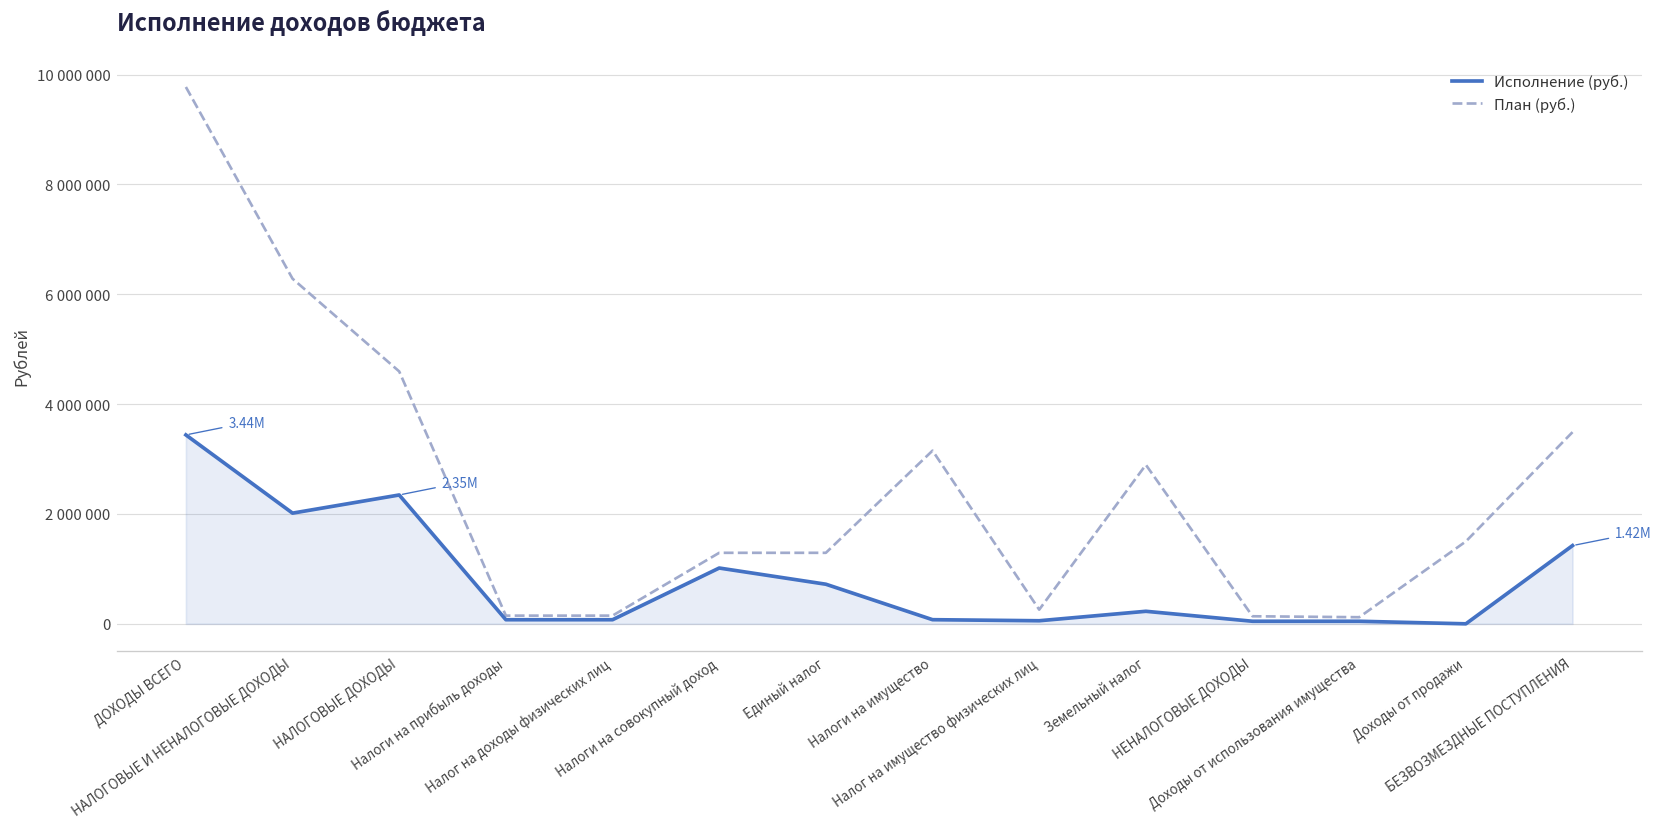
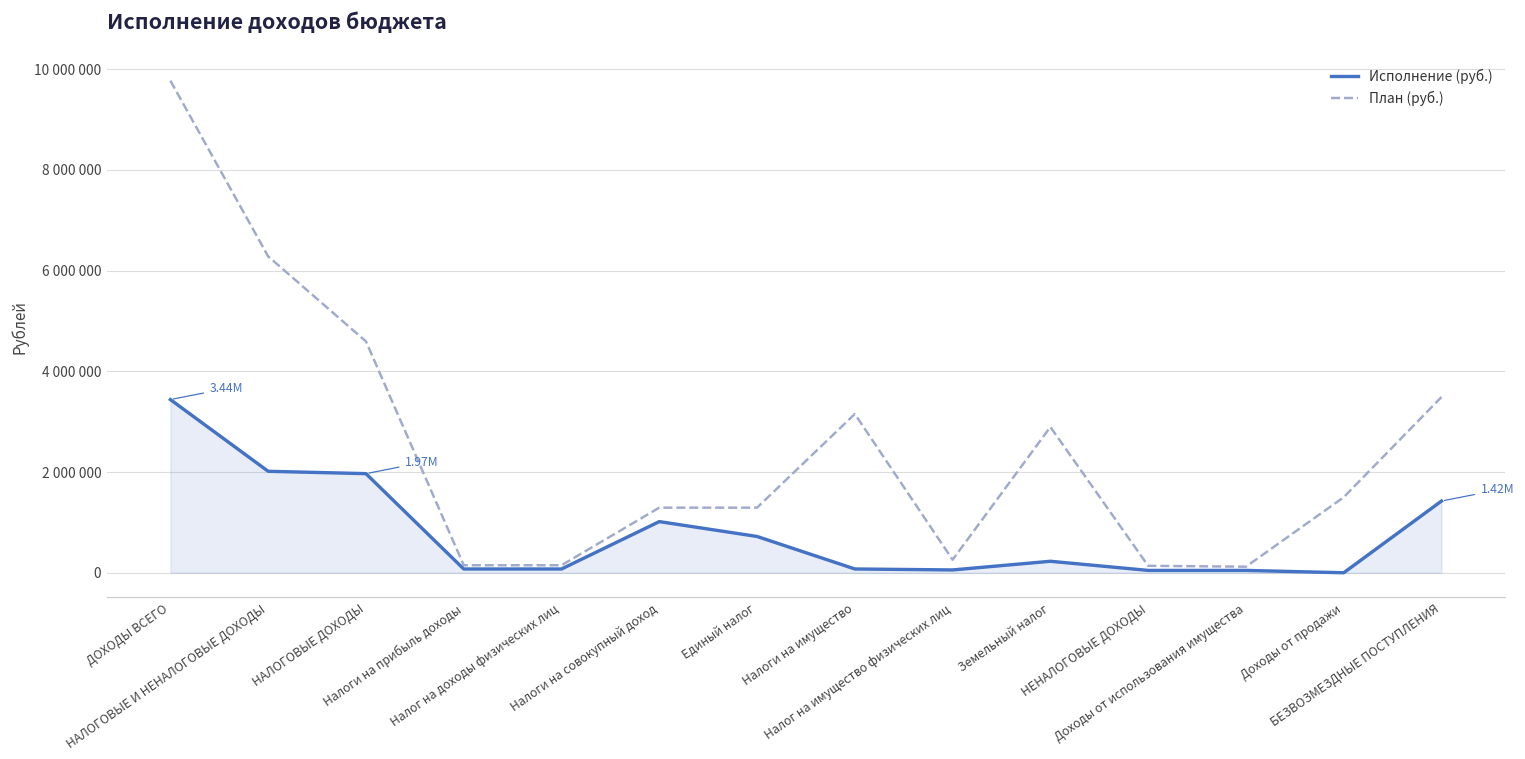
  {
    "Исполнение (руб.)": {
-     "НАЛОГОВЫЕ ДОХОДЫ": "2.35М"
+     "НАЛОГОВЫЕ ДОХОДЫ": "1.97М"
    },
    "План (руб.)": {
      "ДОХОДЫ ВСЕГО": "9800000",
      "НАЛОГОВЫЕ И НЕНАЛОГОВЫЕ ДОХОДЫ": "6300000",
      "НАЛОГОВЫЕ ДОХОДЫ": "4600000",
      "Налоги на прибыль доходы": "100000",
      "Налог на доходы физических лиц": "100000",
      "Налоги на совокупный доход": "1300000",
      "Единый налог": "1300000",
      "Налоги на имущество": "3200000",
      "Налог на имущество физических лиц": "300000",
      "Земельный налог": "2900000",
      "НЕНАЛОГОВЫЕ ДОХОДЫ": "100000",
      "Доходы от использования имущества": "100000",
      "Доходы от продажи": "1500000",
      "БЕЗВОЗМЕЗДНЫЕ ПОСТУПЛЕНИЯ": "3500000"
    }
  }
